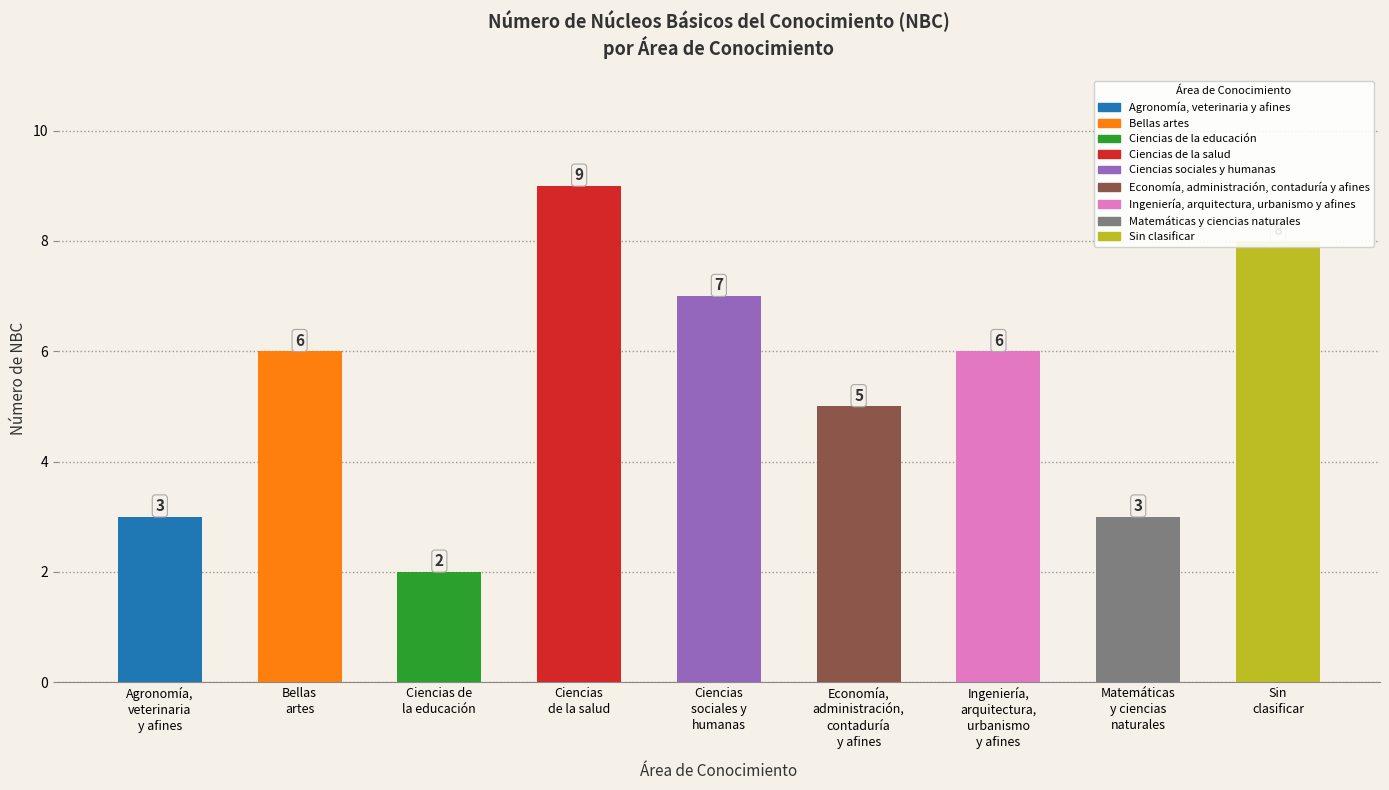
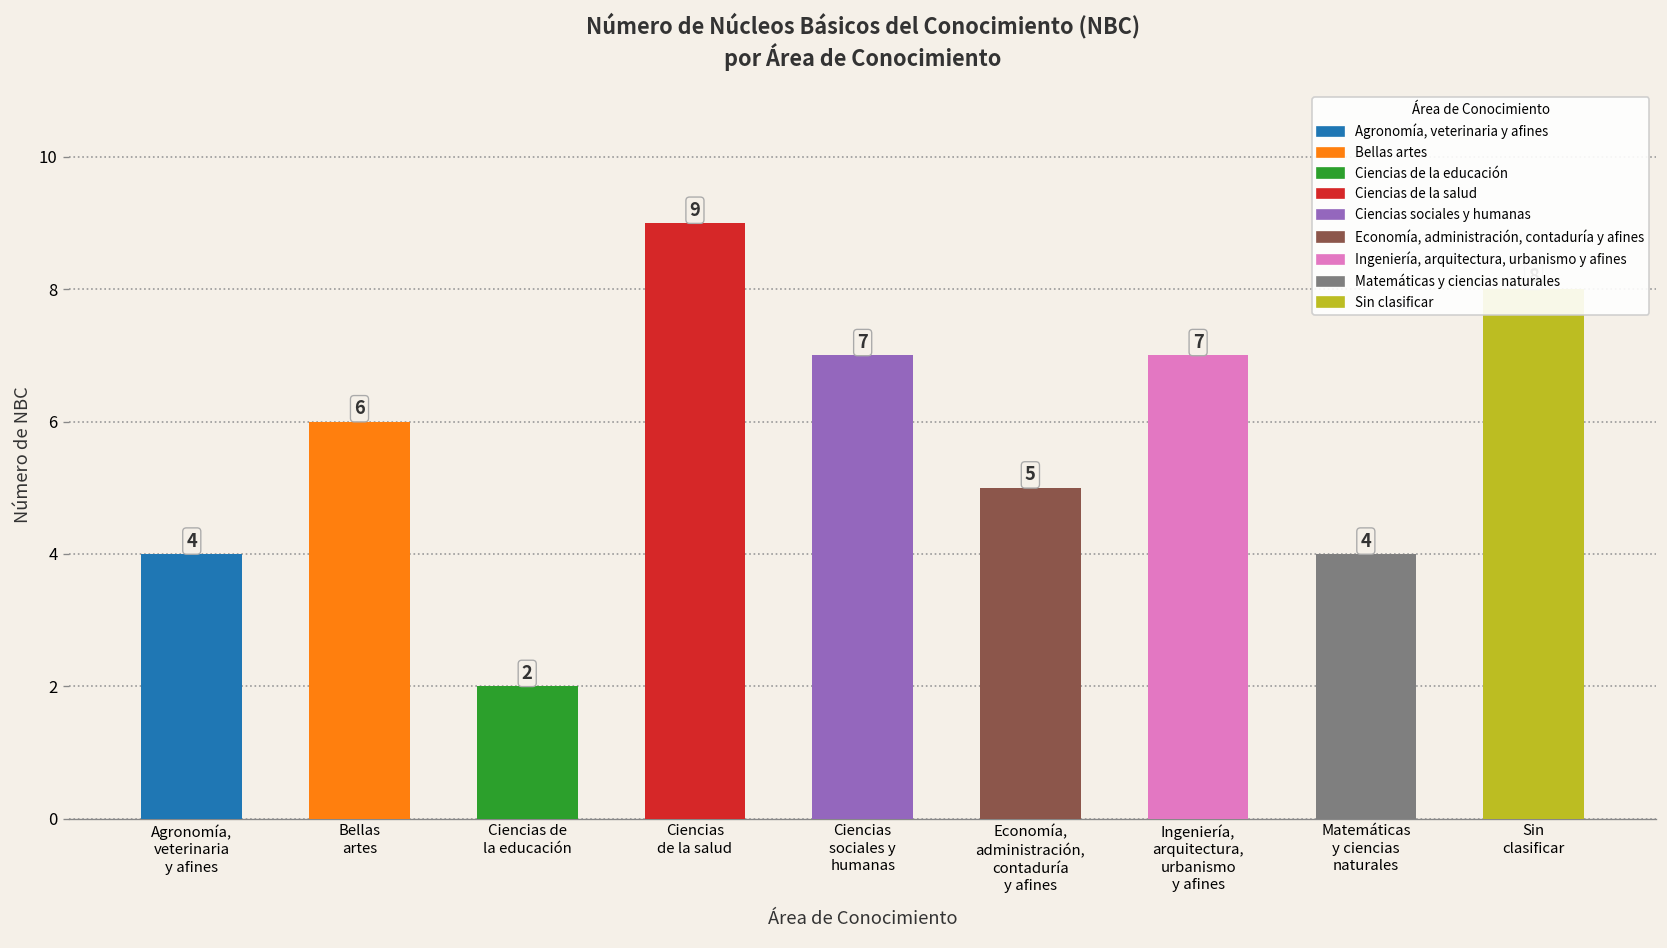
  {
-   "Agronomía, veterinaria y afines": 3,
-   "Ingeniería, arquitectura, urbanismo y afines": 6,
-   "Matemáticas y ciencias naturales": 3
+   "Agronomía, veterinaria y afines": 4,
+   "Ingeniería, arquitectura, urbanismo y afines": 7,
+   "Matemáticas y ciencias naturales": 4
  }
